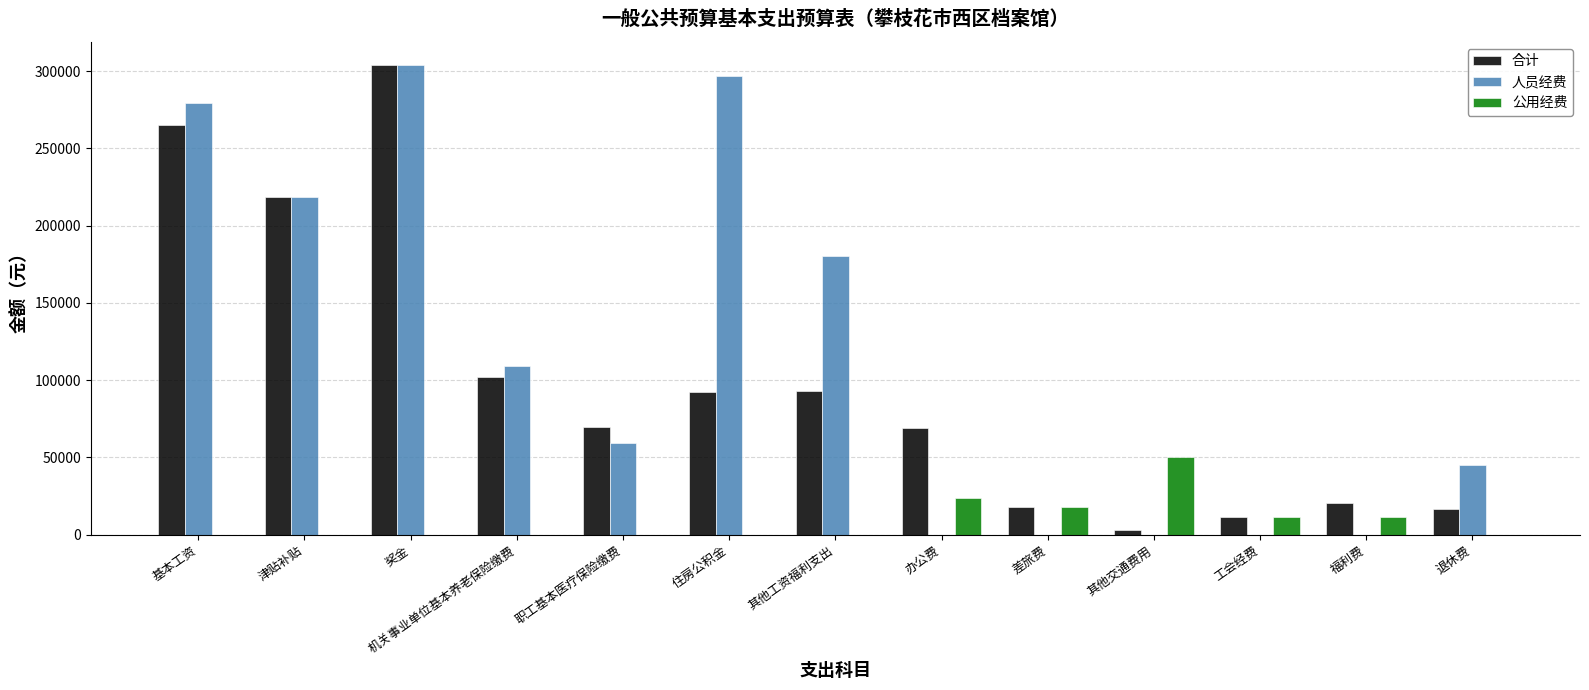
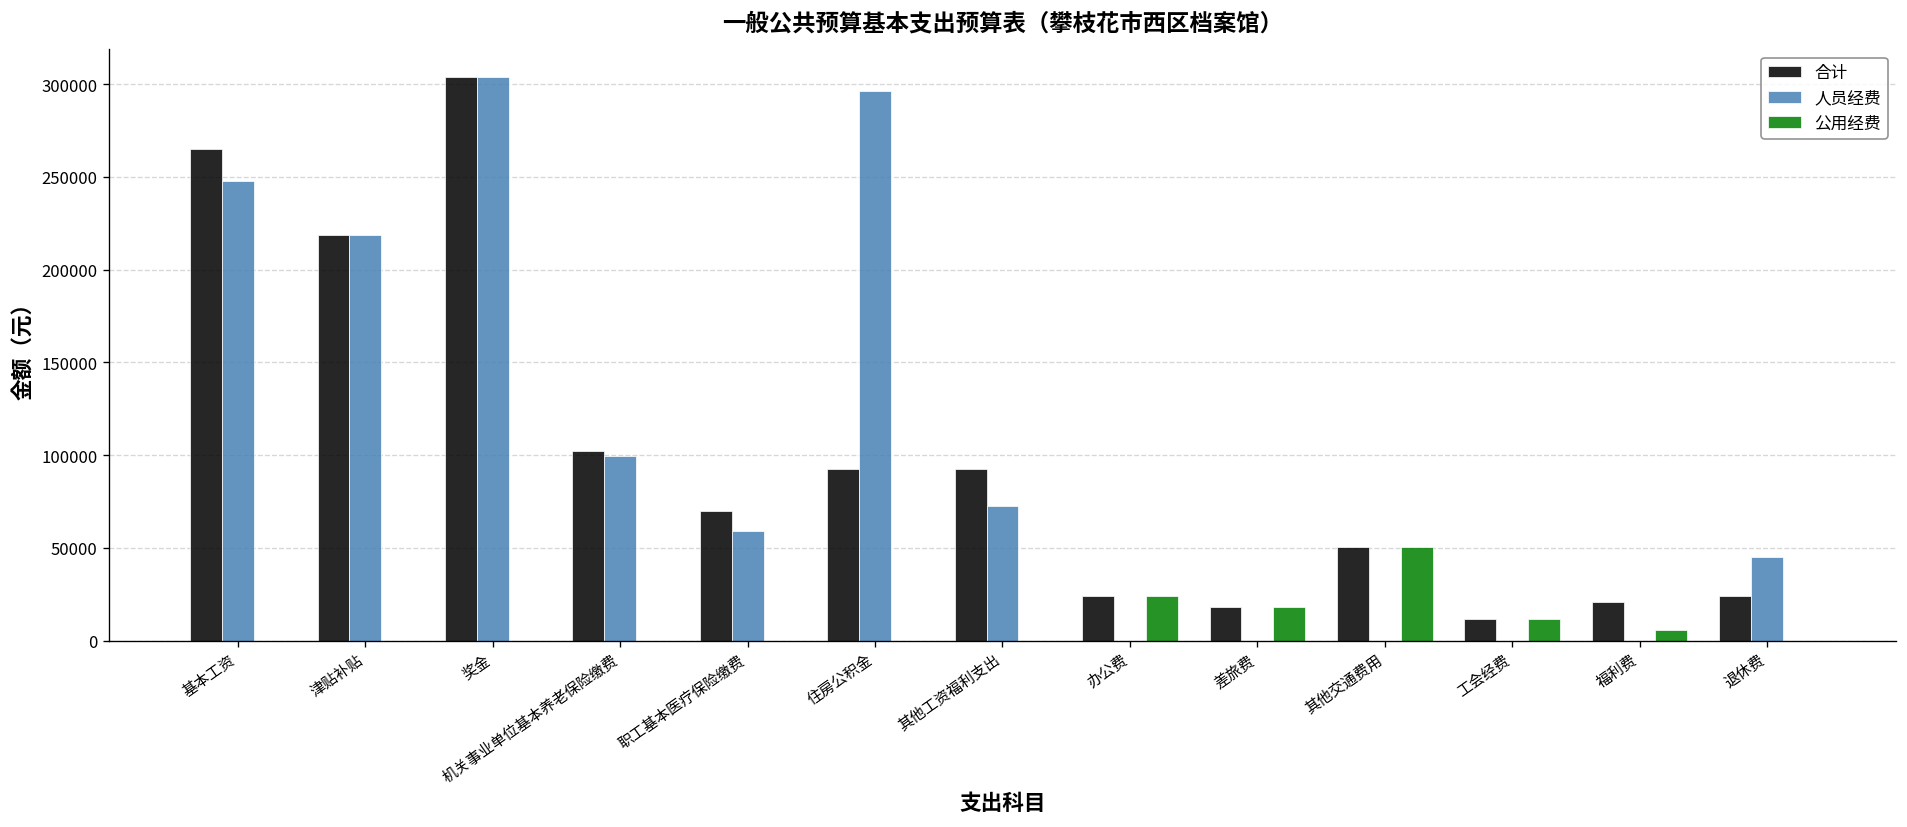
  {
    "合计": {
      "基本工资": 265000,
      "津贴补贴": 219000,
      "奖金": 304000,
      "机关事业单位基本养老保险缴费": 102000,
      "职工基本医疗保险缴费": 70000,
      "住房公积金": 92000,
      "其他工资福利支出": 93000,
-     "办公费": 69000,
+     "办公费": 24000,
      "差旅费": 18000,
-     "其他交通费用": 3000,
+     "其他交通费用": 50000,
      "工会经费": 12000,
      "福利费": 21000,
-     "退休费": 16000
+     "退休费": 24000
    },
    "人员经费": {
-     "基本工资": 279000,
+     "基本工资": 248000,
      "津贴补贴": 219000,
      "奖金": 304000,
-     "机关事业单位基本养老保险缴费": 109000,
+     "机关事业单位基本养老保险缴费": 100000,
      "职工基本医疗保险缴费": 59000,
      "住房公积金": 297000,
-     "其他工资福利支出": 180000,
+     "其他工资福利支出": 72000,
      "办公费": 0,
      "差旅费": 0,
      "其他交通费用": 0,
      "工会经费": 0,
      "福利费": 0,
      "退休费": 45000
    },
    "公用经费": {
      "基本工资": 0,
      "津贴补贴": 0,
      "奖金": 0,
      "机关事业单位基本养老保险缴费": 0,
      "职工基本医疗保险缴费": 0,
      "住房公积金": 0,
      "其他工资福利支出": 0,
      "办公费": 24000,
      "差旅费": 18000,
      "其他交通费用": 50000,
      "工会经费": 12000,
-     "福利费": 11000,
+     "福利费": 6000,
      "退休费": 0
    }
  }
